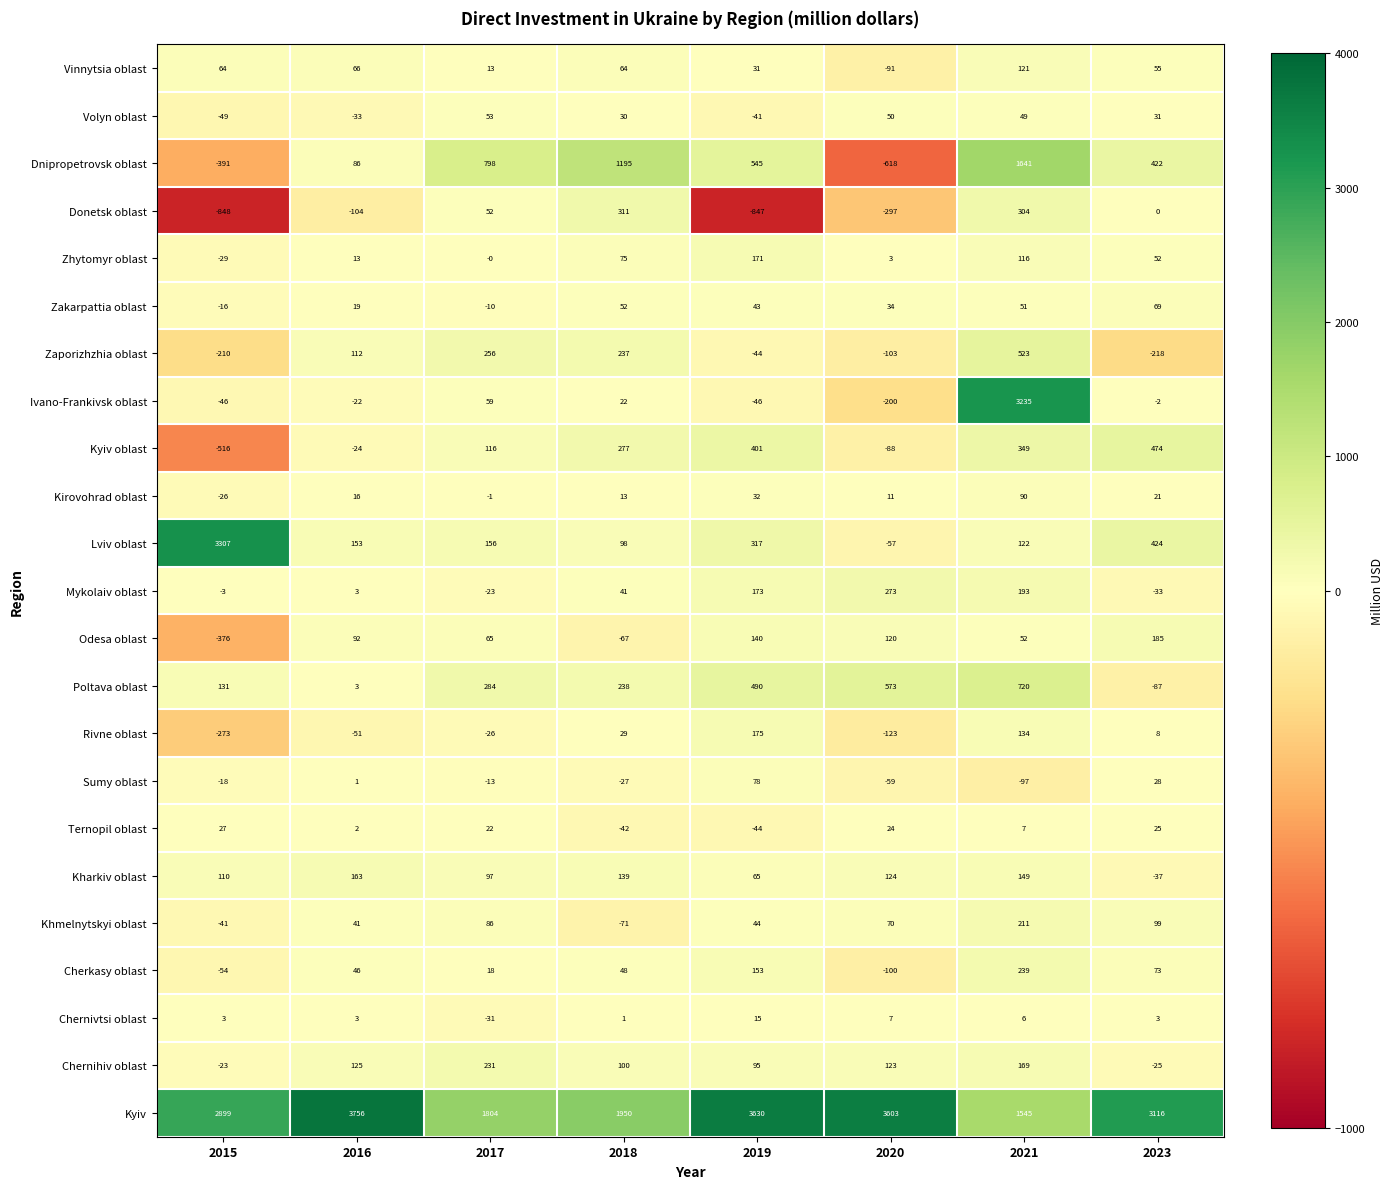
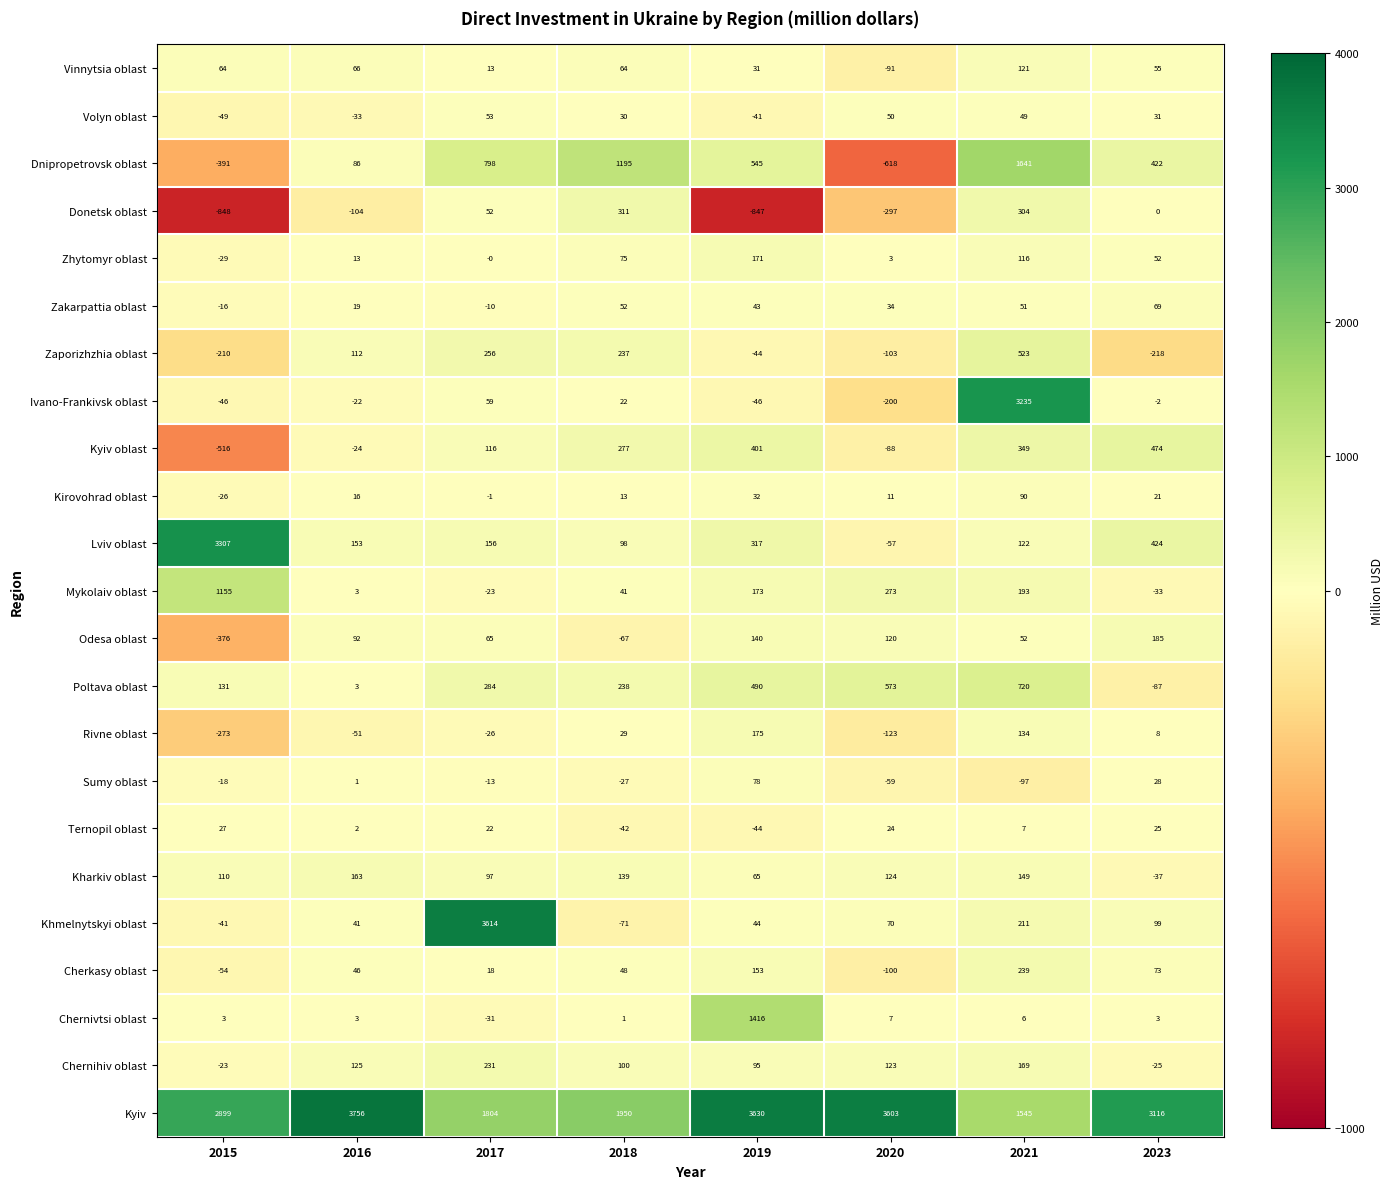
  {
    "Vinnytsia oblast": {
      "2015": 64,
      "2016": 66,
      "2017": 13,
      "2018": 64,
      "2019": 31,
      "2020": -91,
      "2021": 121,
      "2023": 55
    },
    "Volyn oblast": {
      "2015": -49,
      "2016": -33,
      "2017": 53,
      "2018": 30,
      "2019": -41,
      "2020": 50,
      "2021": 49,
      "2023": 31
    },
    "Dnipropetrovsk oblast": {
      "2015": -391,
      "2016": 86,
      "2017": 798,
      "2018": 1195,
      "2019": 545,
      "2020": -618,
      "2021": 1641,
      "2023": 422
    },
    "Donetsk oblast": {
      "2015": -848,
      "2016": -104,
      "2017": 52,
      "2018": 311,
      "2019": -847,
      "2020": -297,
      "2021": 304,
      "2023": 0
    },
    "Zhytomyr oblast": {
      "2015": -29,
      "2016": 13,
      "2017": -0,
      "2018": 75,
      "2019": 171,
      "2020": 3,
      "2021": 116,
      "2023": 52
    },
    "Zakarpattia oblast": {
      "2015": -16,
      "2016": 19,
      "2017": -10,
      "2018": 52,
      "2019": 43,
      "2020": 34,
      "2021": 51,
      "2023": 69
    },
    "Zaporizhzhia oblast": {
      "2015": -210,
      "2016": 112,
      "2017": 256,
      "2018": 237,
      "2019": -44,
      "2020": -103,
      "2021": 523,
      "2023": -218
    },
    "Ivano-Frankivsk oblast": {
      "2015": -46,
      "2016": -22,
      "2017": 59,
      "2018": 22,
      "2019": -46,
      "2020": -200,
      "2021": 3235,
      "2023": -2
    },
    "Kyiv oblast": {
      "2015": -516,
      "2016": -24,
      "2017": 116,
      "2018": 277,
      "2019": 401,
      "2020": -88,
      "2021": 349,
      "2023": 474
    },
    "Kirovohrad oblast": {
      "2015": -26,
      "2016": 16,
      "2017": -1,
      "2018": 13,
      "2019": 32,
      "2020": 11,
      "2021": 90,
      "2023": 21
    },
    "Lviv oblast": {
      "2015": 3307,
      "2016": 153,
      "2017": 156,
      "2018": 98,
      "2019": 317,
      "2020": -57,
      "2021": 122,
      "2023": 424
    },
    "Mykolaiv oblast": {
-     "2015": -3,
+     "2015": 1155,
      "2016": 3,
      "2017": -23,
      "2018": 41,
      "2019": 173,
      "2020": 273,
      "2021": 193,
      "2023": -33
    },
    "Odesa oblast": {
      "2015": -376,
      "2016": 92,
      "2017": 65,
      "2018": -67,
      "2019": 140,
      "2020": 120,
      "2021": 52,
      "2023": 185
    },
    "Poltava oblast": {
      "2015": 131,
      "2016": 3,
      "2017": 284,
      "2018": 238,
      "2019": 490,
      "2020": 573,
      "2021": 720,
      "2023": -87
    },
    "Rivne oblast": {
      "2015": -273,
      "2016": -51,
      "2017": -26,
      "2018": 29,
      "2019": 175,
      "2020": -123,
      "2021": 134,
      "2023": 8
    },
    "Sumy oblast": {
      "2015": -18,
      "2016": 1,
      "2017": -13,
      "2018": -27,
      "2019": 78,
      "2020": -59,
      "2021": -97,
      "2023": 28
    },
    "Ternopil oblast": {
      "2015": 27,
      "2016": 2,
      "2017": 22,
      "2018": -42,
      "2019": -44,
      "2020": 24,
      "2021": 7,
      "2023": 25
    },
    "Kharkiv oblast": {
      "2015": 110,
      "2016": 163,
      "2017": 97,
      "2018": 139,
      "2019": 65,
      "2020": 124,
      "2021": 149,
      "2023": -37
    },
    "Khmelnytskyi oblast": {
      "2015": -41,
      "2016": 41,
-     "2017": 86,
+     "2017": 3614,
      "2018": -71,
      "2019": 44,
      "2020": 70,
      "2021": 211,
      "2023": 99
    },
    "Cherkasy oblast": {
      "2015": -54,
      "2016": 46,
      "2017": 18,
      "2018": 48,
      "2019": 153,
      "2020": -100,
      "2021": 239,
      "2023": 73
    },
    "Chernivtsi oblast": {
      "2015": 3,
      "2016": 3,
      "2017": -31,
      "2018": 1,
-     "2019": 15,
+     "2019": 1416,
      "2020": 7,
      "2021": 6,
      "2023": 3
    },
    "Chernihiv oblast": {
      "2015": -23,
      "2016": 125,
      "2017": 231,
      "2018": 100,
      "2019": 95,
      "2020": 123,
      "2021": 169,
      "2023": -25
    },
    "Kyiv": {
      "2015": 2899,
      "2016": 3756,
      "2017": 1804,
      "2018": 1950,
      "2019": 3630,
      "2020": 3603,
      "2021": 1545,
      "2023": 3116
    }
  }
